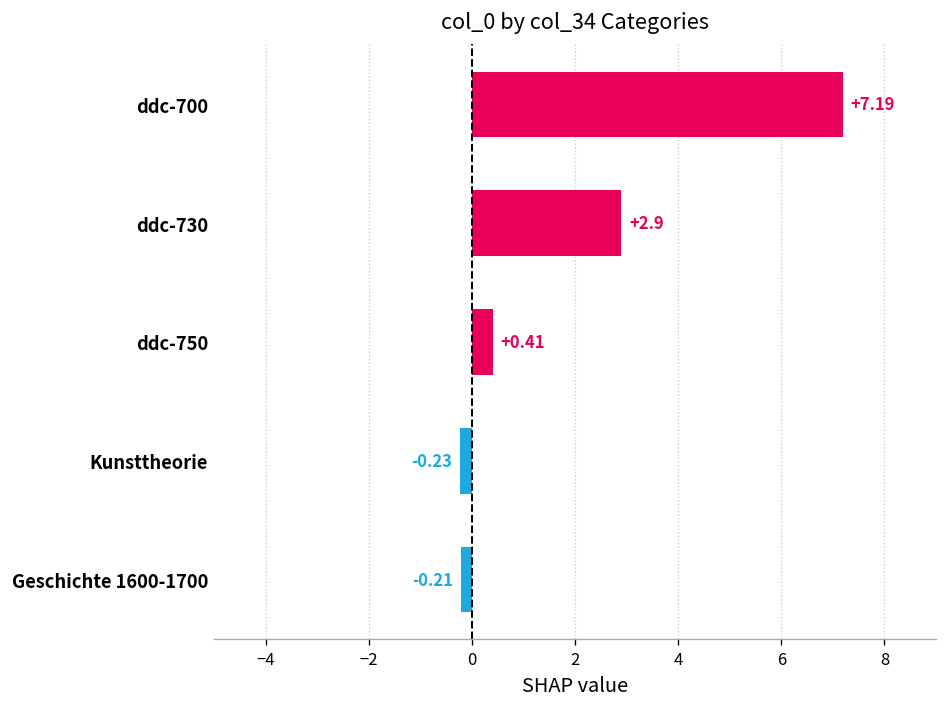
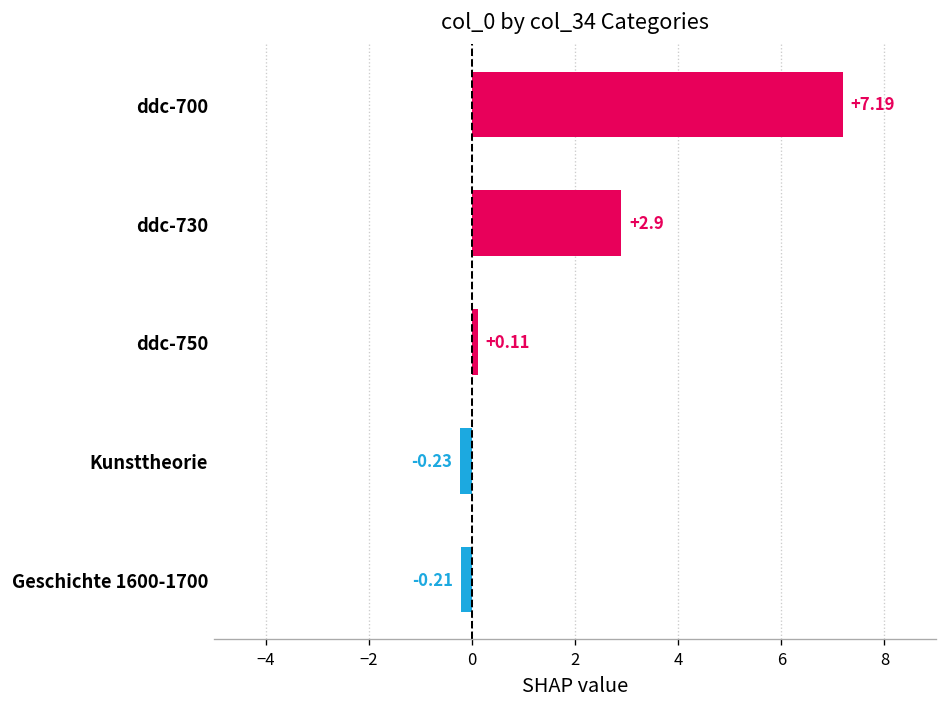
  {
    "ddc-700": "+7.19",
    "ddc-730": "+2.9",
-   "ddc-750": "+0.41",
+   "ddc-750": "+0.11",
    "Kunsttheorie": "-0.23",
    "Geschichte 1600-1700": "-0.21"
  }
